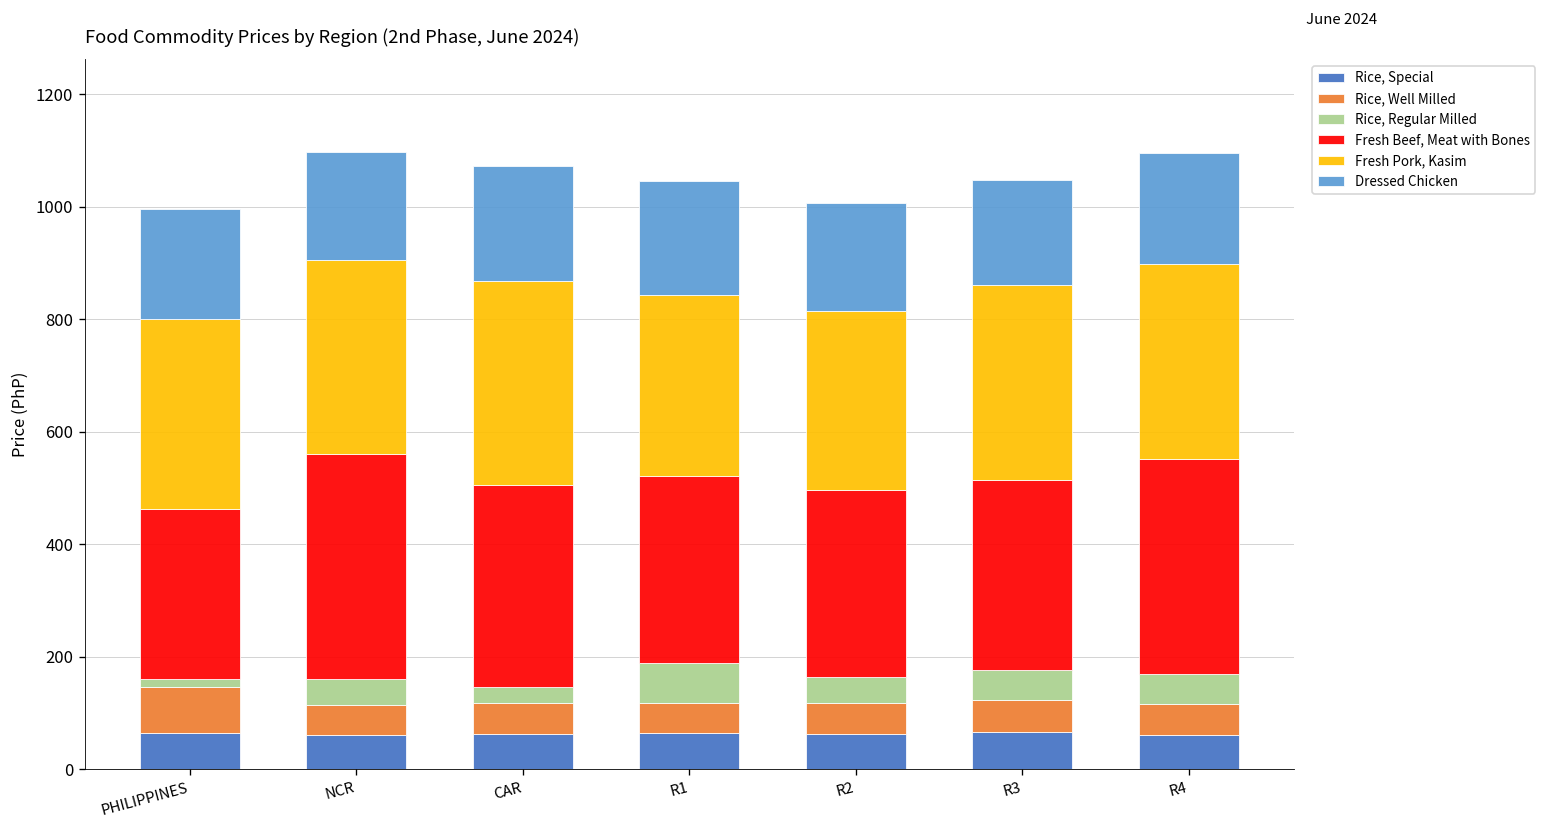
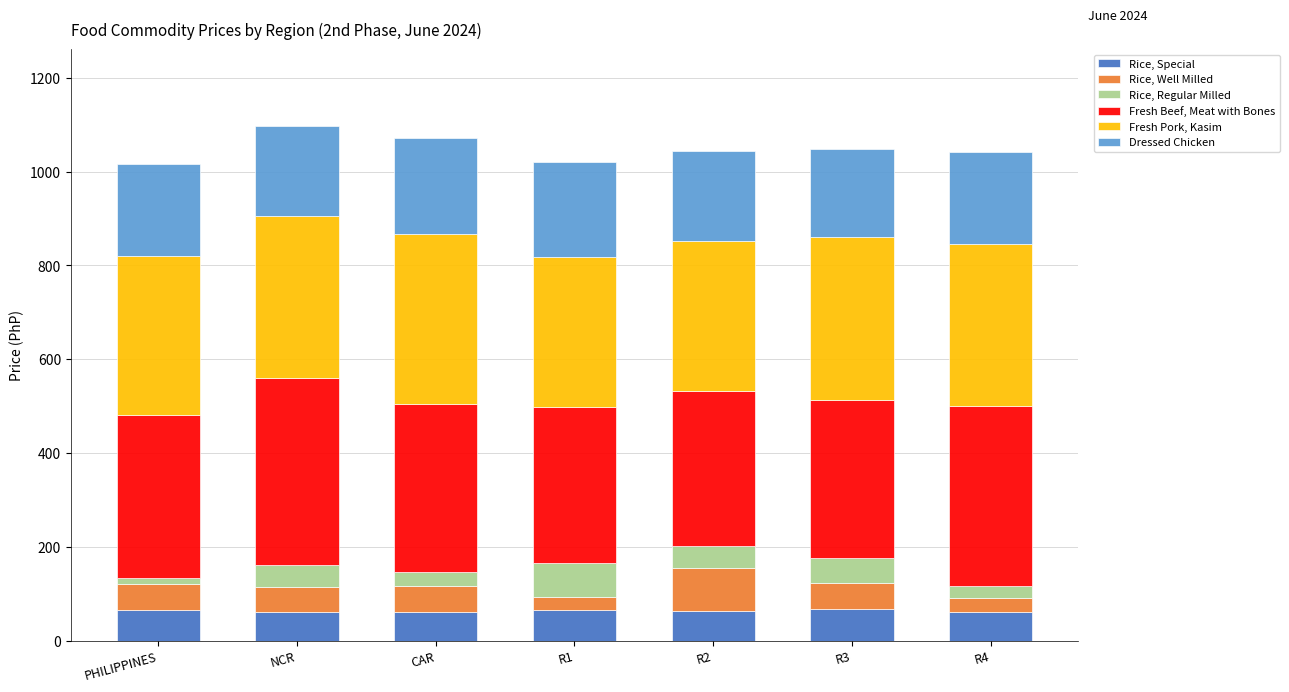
  {
    "Rice, Well Milled": {
-     "PHILIPPINES": 80,
+     "PHILIPPINES": 60,
      "NCR": 50,
      "CAR": 60,
-     "R1": 50,
-     "R2": 60,
+     "R1": 30,
+     "R2": 90,
      "R3": 60,
-     "R4": 60
+     "R4": 30
    },
    "Rice, Regular Milled": {
      "PHILIPPINES": 10,
      "NCR": 50,
      "CAR": 30,
      "R1": 70,
      "R2": 50,
      "R3": 50,
-     "R4": 50
+     "R4": 30
    },
    "Fresh Beef, Meat with Bones": {
-     "PHILIPPINES": 300,
+     "PHILIPPINES": 350,
      "NCR": 400,
      "CAR": 360,
      "R1": 330,
      "R2": 330,
      "R3": 340,
      "R4": 380
    },
    "Fresh Pork, Kasim": {
      "PHILIPPINES": 340,
      "NCR": 340,
      "CAR": 360,
      "R1": 320,
      "R2": 320,
      "R3": 350,
      "R4": 350
    }
  }
